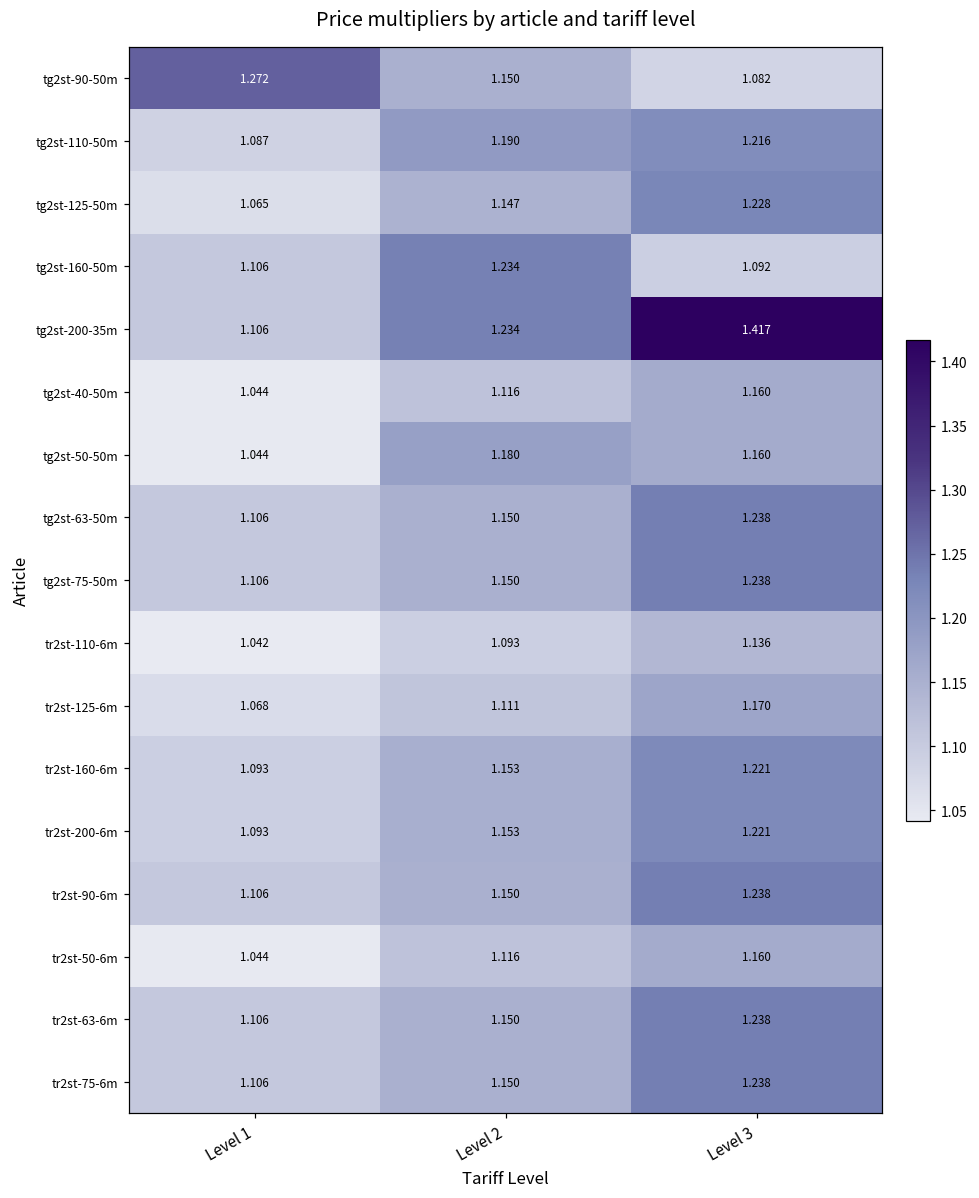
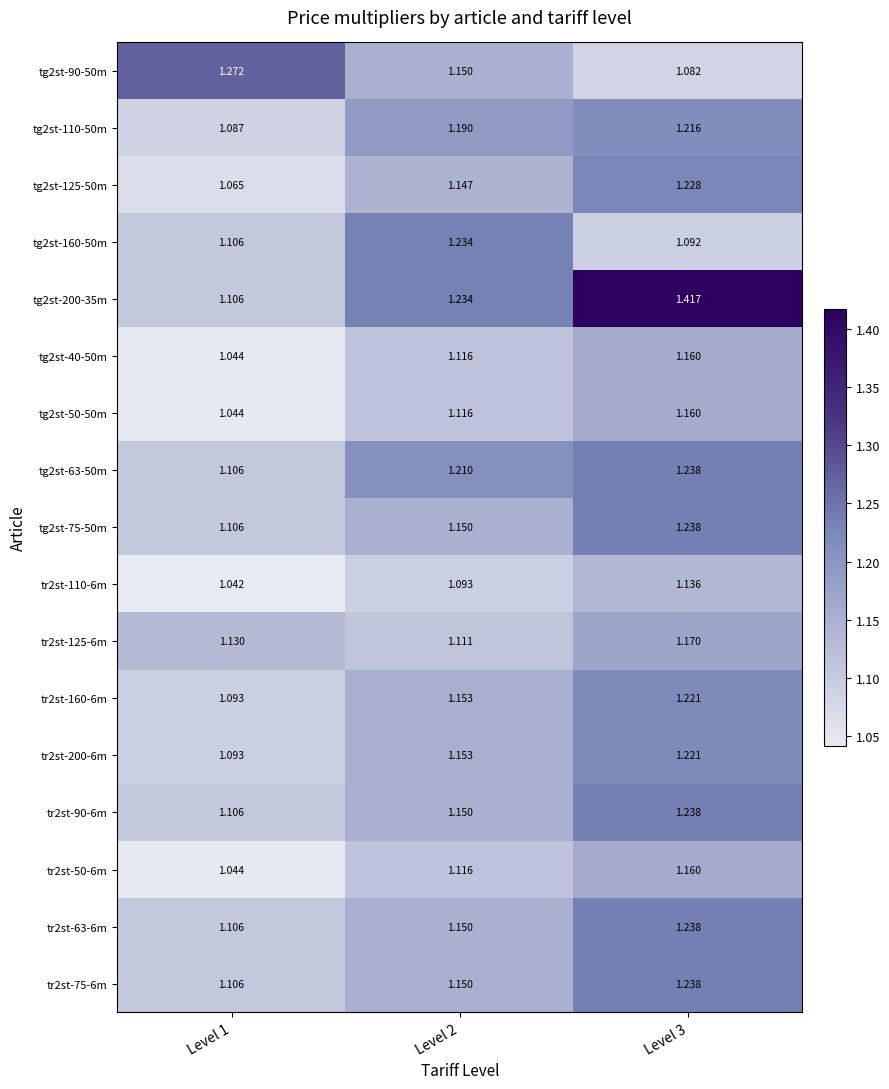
  {
    "tg2st-90-50m": {
      "Level 1": 1.272,
      "Level 2": 1.150,
      "Level 3": 1.082
    },
    "tg2st-110-50m": {
      "Level 1": 1.087,
      "Level 2": 1.190,
      "Level 3": 1.216
    },
    "tg2st-125-50m": {
      "Level 1": 1.065,
      "Level 2": 1.147,
      "Level 3": 1.228
    },
    "tg2st-160-50m": {
      "Level 1": 1.106,
      "Level 2": 1.234,
      "Level 3": 1.092
    },
    "tg2st-200-35m": {
      "Level 1": 1.106,
      "Level 2": 1.234,
      "Level 3": 1.417
    },
    "tg2st-40-50m": {
      "Level 1": 1.044,
      "Level 2": 1.116,
      "Level 3": 1.160
    },
    "tg2st-50-50m": {
      "Level 1": 1.044,
-     "Level 2": 1.180,
+     "Level 2": 1.116,
      "Level 3": 1.160
    },
    "tg2st-63-50m": {
      "Level 1": 1.106,
-     "Level 2": 1.150,
+     "Level 2": 1.210,
      "Level 3": 1.238
    },
    "tg2st-75-50m": {
      "Level 1": 1.106,
      "Level 2": 1.150,
      "Level 3": 1.238
    },
    "tr2st-110-6m": {
      "Level 1": 1.042,
      "Level 2": 1.093,
      "Level 3": 1.136
    },
    "tr2st-125-6m": {
-     "Level 1": 1.068,
+     "Level 1": 1.130,
      "Level 2": 1.111,
      "Level 3": 1.170
    },
    "tr2st-160-6m": {
      "Level 1": 1.093,
      "Level 2": 1.153,
      "Level 3": 1.221
    },
    "tr2st-200-6m": {
      "Level 1": 1.093,
      "Level 2": 1.153,
      "Level 3": 1.221
    },
    "tr2st-90-6m": {
      "Level 1": 1.106,
      "Level 2": 1.150,
      "Level 3": 1.238
    },
    "tr2st-50-6m": {
      "Level 1": 1.044,
      "Level 2": 1.116,
      "Level 3": 1.160
    },
    "tr2st-63-6m": {
      "Level 1": 1.106,
      "Level 2": 1.150,
      "Level 3": 1.238
    },
    "tr2st-75-6m": {
      "Level 1": 1.106,
      "Level 2": 1.150,
      "Level 3": 1.238
    }
  }
